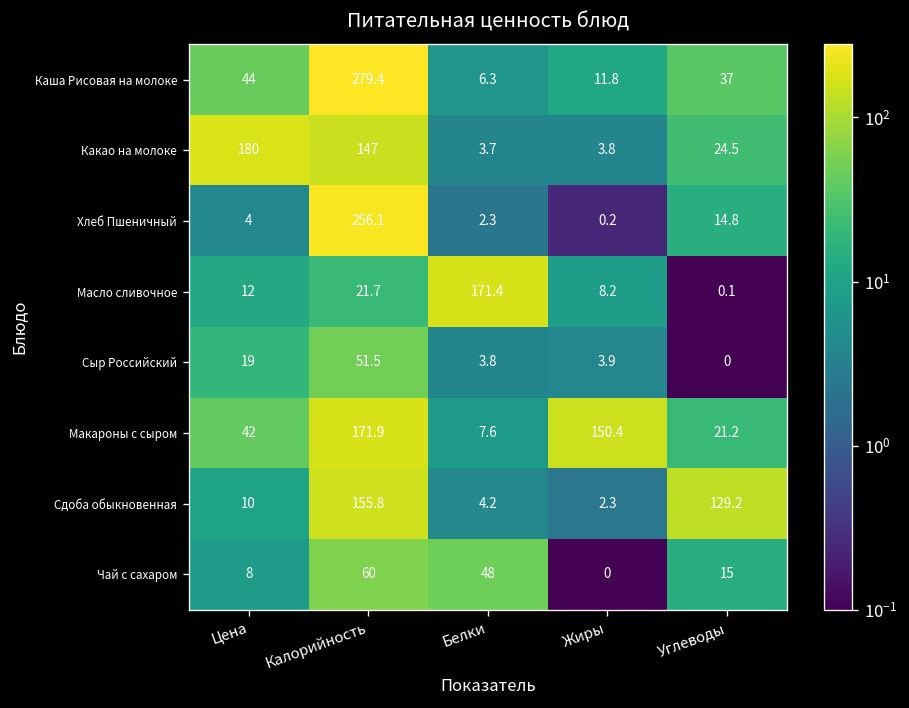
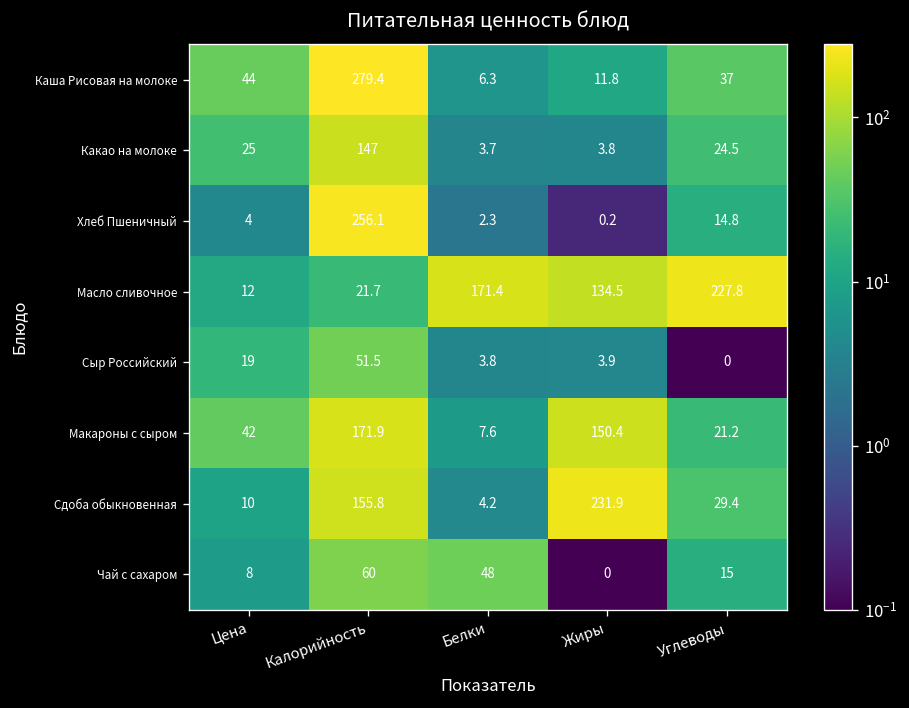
  {
    "Каша Рисовая на молоке": {
      "Цена": 44,
      "Калорийность": 279.4,
      "Белки": 6.3,
      "Жиры": 11.8,
      "Углеводы": 37
    },
    "Какао на молоке": {
-     "Цена": 180,
+     "Цена": 25,
      "Калорийность": 147,
      "Белки": 3.7,
      "Жиры": 3.8,
      "Углеводы": 24.5
    },
    "Хлеб Пшеничный": {
      "Цена": 4,
      "Калорийность": 256.1,
      "Белки": 2.3,
      "Жиры": 0.2,
      "Углеводы": 14.8
    },
    "Масло сливочное": {
      "Цена": 12,
      "Калорийность": 21.7,
      "Белки": 171.4,
-     "Жиры": 8.2,
-     "Углеводы": 0.1
+     "Жиры": 134.5,
+     "Углеводы": 227.8
    },
    "Сыр Российский": {
      "Цена": 19,
      "Калорийность": 51.5,
      "Белки": 3.8,
      "Жиры": 3.9,
      "Углеводы": 0
    },
    "Макароны с сыром": {
      "Цена": 42,
      "Калорийность": 171.9,
      "Белки": 7.6,
      "Жиры": 150.4,
      "Углеводы": 21.2
    },
    "Сдоба обыкновенная": {
      "Цена": 10,
      "Калорийность": 155.8,
      "Белки": 4.2,
-     "Жиры": 2.3,
-     "Углеводы": 129.2
+     "Жиры": 231.9,
+     "Углеводы": 29.4
    },
    "Чай с сахаром": {
      "Цена": 8,
      "Калорийность": 60,
      "Белки": 48,
      "Жиры": 0,
      "Углеводы": 15
    }
  }
